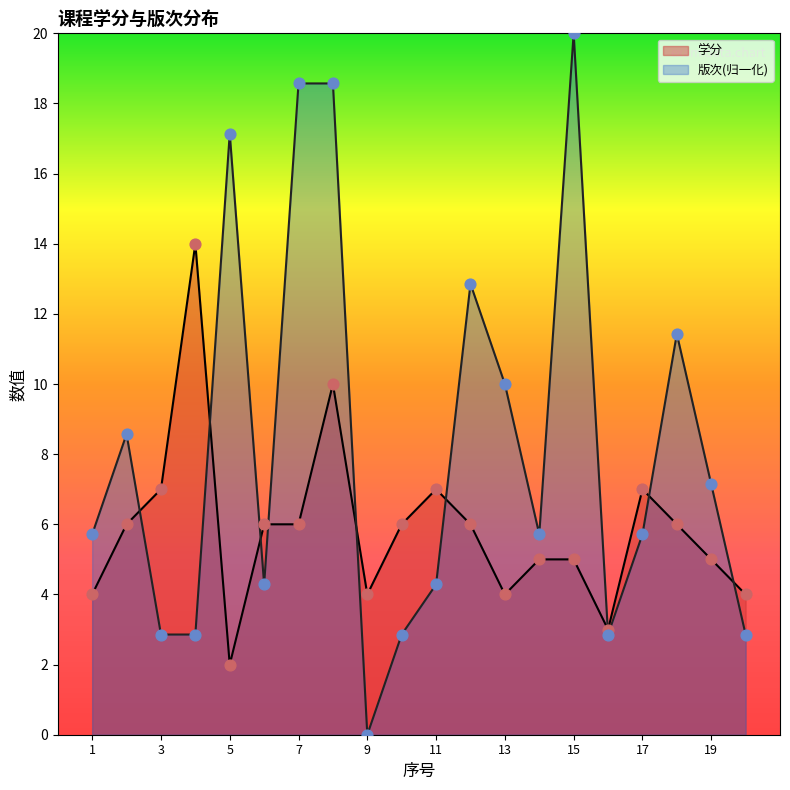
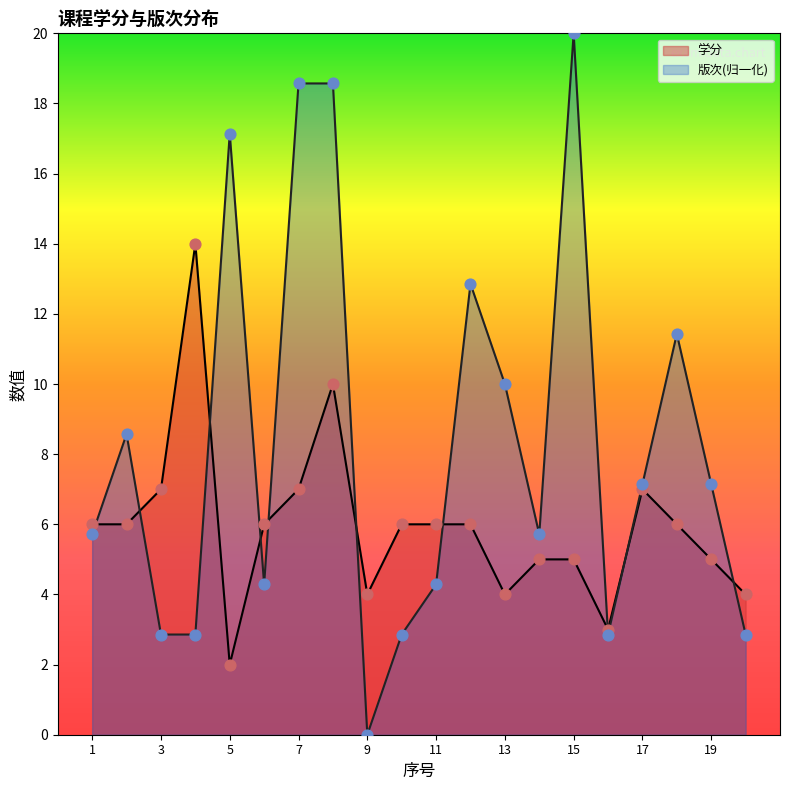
  {
    "学分": {
-     "1": 4,
+     "1": 6,
      "3": 7,
      "5": 2,
-     "7": 6,
+     "7": 7,
      "9": 4,
-     "11": 7,
+     "11": 6,
      "13": 4,
      "15": 5,
      "17": 7,
      "19": 5
    },
    "版次(归一化)": {
      "1": 5.7,
      "3": 2.9,
      "5": 17.1,
      "7": 18.6,
      "9": 0.0,
      "11": 4.3,
      "13": 10.0,
      "15": 20.0,
-     "17": 5.7,
+     "17": 7.1,
      "19": 7.1
    }
  }
